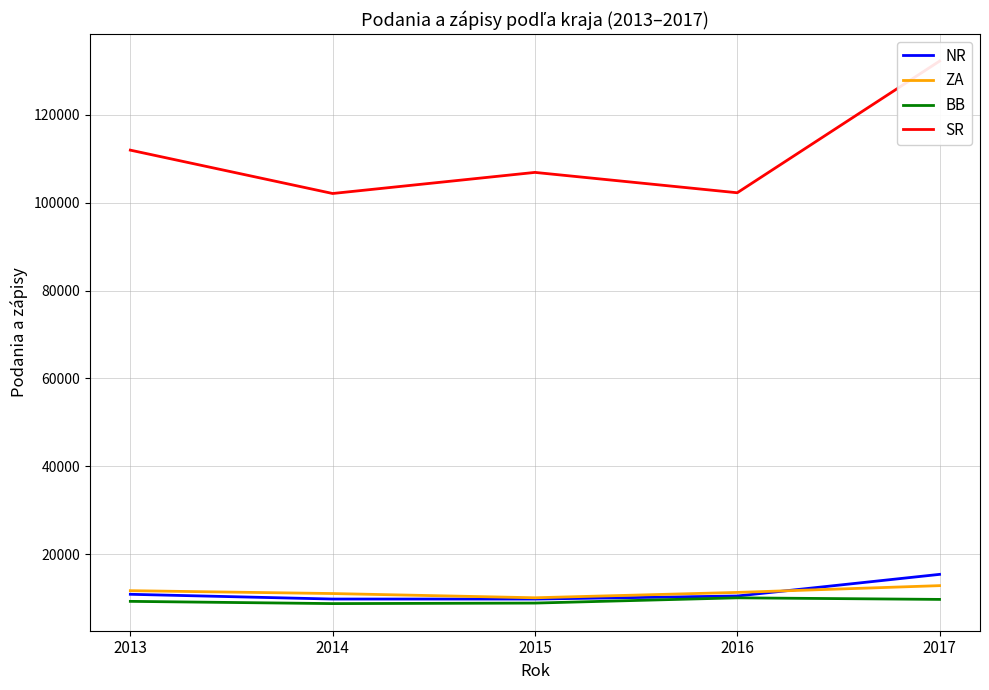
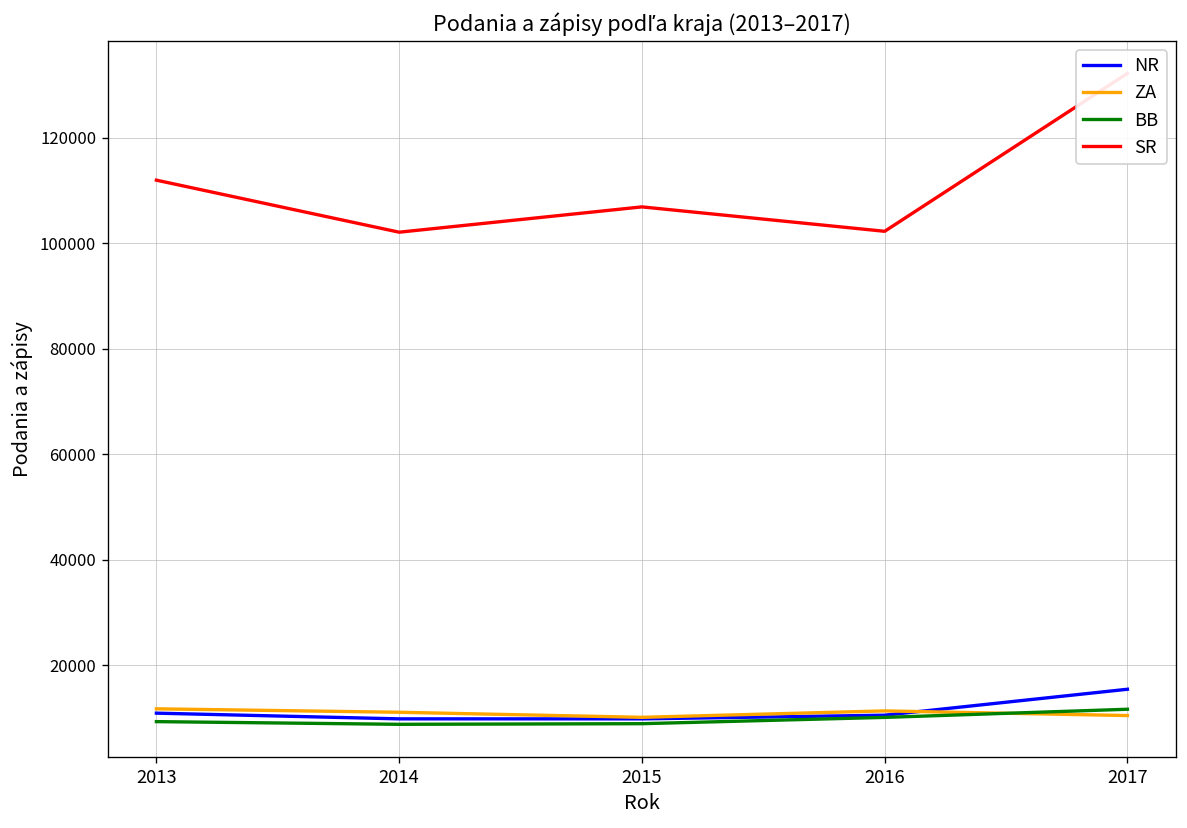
  {
    "NR": {
      "2013": 11000,
      "2014": 10000,
      "2017": 15000
    },
    "ZA": {
      "2013": 12000,
      "2014": 11000,
      "2016": 11000,
-     "2017": 13000
+     "2017": 10000
    },
    "BB": {
      "2013": 9000,
      "2014": 9000,
      "2015": 9000,
-     "2017": 10000
+     "2017": 12000
    },
    "SR": {
      "2013": 112000,
      "2014": 102000,
      "2015": 107000,
      "2016": 102000
    }
  }
